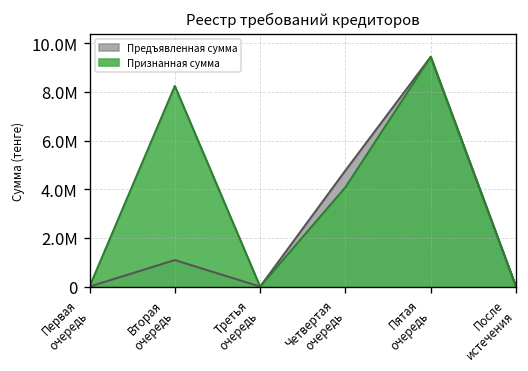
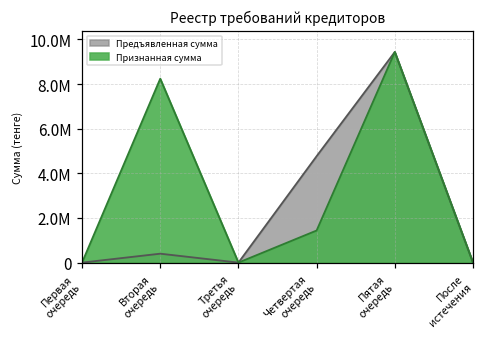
  {
    "Предъявленная сумма": {
-     "Вторая очередь": 1100000,
+     "Вторая очередь": 400000,
      "Четвертая очередь": 4800000
    },
    "Признанная сумма": {
      "Вторая очередь": 8200000,
-     "Четвертая очередь": 4100000
+     "Четвертая очередь": 1400000
    }
  }
